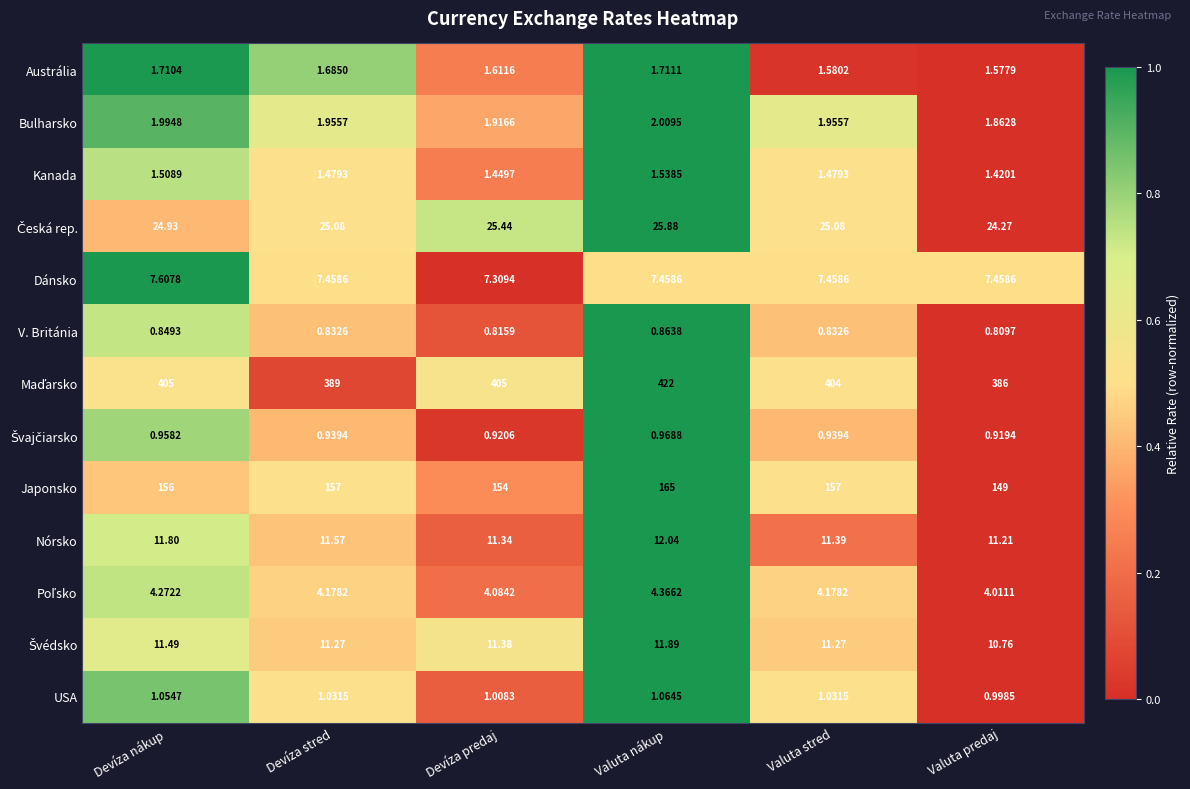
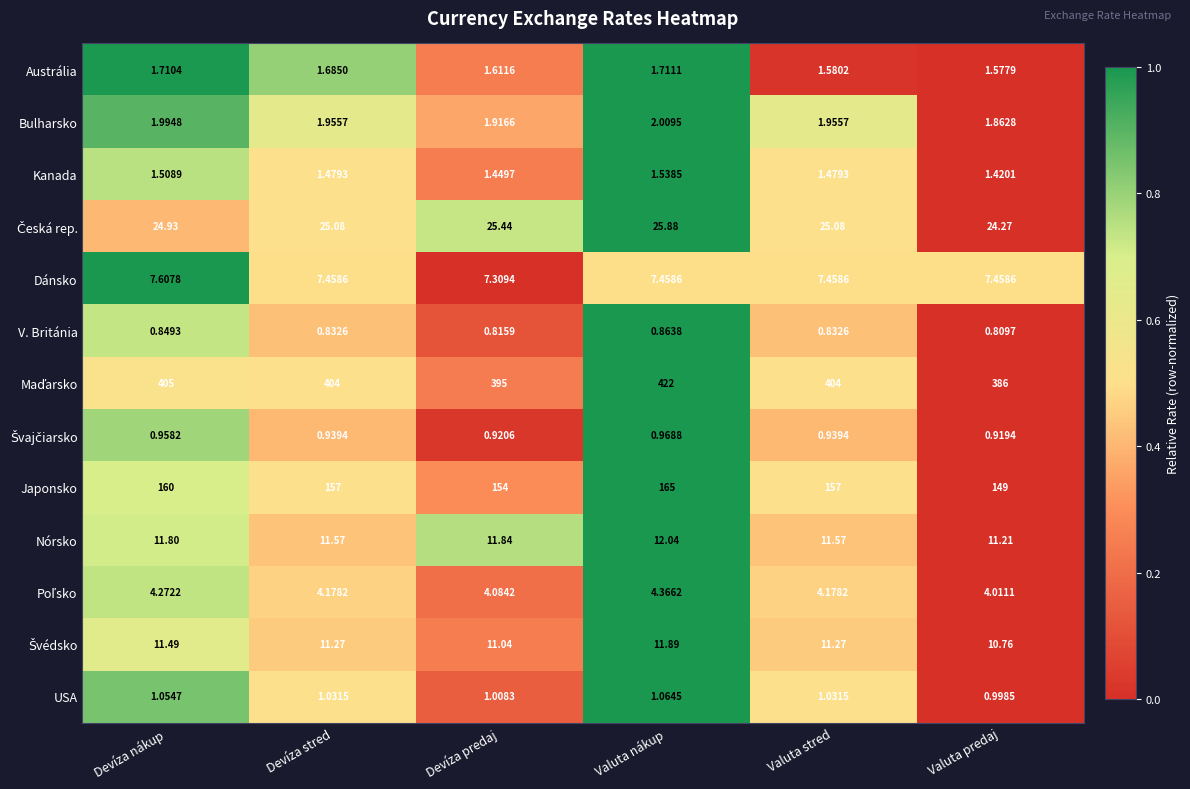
  {
    "Austrália": {
      "Devíza nákup": 1.7104,
      "Devíza stred": 1.6850,
      "Devíza predaj": 1.6116,
      "Valuta nákup": 1.7111,
      "Valuta stred": 1.5802,
      "Valuta predaj": 1.5779
    },
    "Bulharsko": {
      "Devíza nákup": 1.9948,
      "Devíza stred": 1.9557,
      "Devíza predaj": 1.9166,
      "Valuta nákup": 2.0095,
      "Valuta stred": 1.9557,
      "Valuta predaj": 1.8628
    },
    "Kanada": {
      "Devíza nákup": 1.5089,
      "Devíza stred": 1.4793,
      "Devíza predaj": 1.4497,
      "Valuta nákup": 1.5385,
      "Valuta stred": 1.4793,
      "Valuta predaj": 1.4201
    },
    "Česká rep.": {
      "Devíza nákup": 24.93,
      "Devíza stred": 25.08,
      "Devíza predaj": 25.44,
      "Valuta nákup": 25.88,
      "Valuta stred": 25.08,
      "Valuta predaj": 24.27
    },
    "Dánsko": {
      "Devíza nákup": 7.6078,
      "Devíza stred": 7.4586,
      "Devíza predaj": 7.3094,
      "Valuta nákup": 7.4586,
      "Valuta stred": 7.4586,
      "Valuta predaj": 7.4586
    },
    "V. Británia": {
      "Devíza nákup": 0.8493,
      "Devíza stred": 0.8326,
      "Devíza predaj": 0.8159,
      "Valuta nákup": 0.8638,
      "Valuta stred": 0.8326,
      "Valuta predaj": 0.8097
    },
    "Maďarsko": {
      "Devíza nákup": 405,
-     "Devíza stred": 389,
-     "Devíza predaj": 405,
+     "Devíza stred": 404,
+     "Devíza predaj": 395,
      "Valuta nákup": 422,
      "Valuta stred": 404,
      "Valuta predaj": 386
    },
    "Švajčiarsko": {
      "Devíza nákup": 0.9582,
      "Devíza stred": 0.9394,
      "Devíza predaj": 0.9206,
      "Valuta nákup": 0.9688,
      "Valuta stred": 0.9394,
      "Valuta predaj": 0.9194
    },
    "Japonsko": {
-     "Devíza nákup": 156,
+     "Devíza nákup": 160,
      "Devíza stred": 157,
      "Devíza predaj": 154,
      "Valuta nákup": 165,
      "Valuta stred": 157,
      "Valuta predaj": 149
    },
    "Nórsko": {
      "Devíza nákup": 11.80,
      "Devíza stred": 11.57,
-     "Devíza predaj": 11.34,
+     "Devíza predaj": 11.84,
      "Valuta nákup": 12.04,
-     "Valuta stred": 11.39,
+     "Valuta stred": 11.57,
      "Valuta predaj": 11.21
    },
    "Poľsko": {
      "Devíza nákup": 4.2722,
      "Devíza stred": 4.1782,
      "Devíza predaj": 4.0842,
      "Valuta nákup": 4.3662,
      "Valuta stred": 4.1782,
      "Valuta predaj": 4.0111
    },
    "Švédsko": {
      "Devíza nákup": 11.49,
      "Devíza stred": 11.27,
-     "Devíza predaj": 11.38,
+     "Devíza predaj": 11.04,
      "Valuta nákup": 11.89,
      "Valuta stred": 11.27,
      "Valuta predaj": 10.76
    },
    "USA": {
      "Devíza nákup": 1.0547,
      "Devíza stred": 1.0315,
      "Devíza predaj": 1.0083,
      "Valuta nákup": 1.0645,
      "Valuta stred": 1.0315,
      "Valuta predaj": 0.9985
    }
  }
